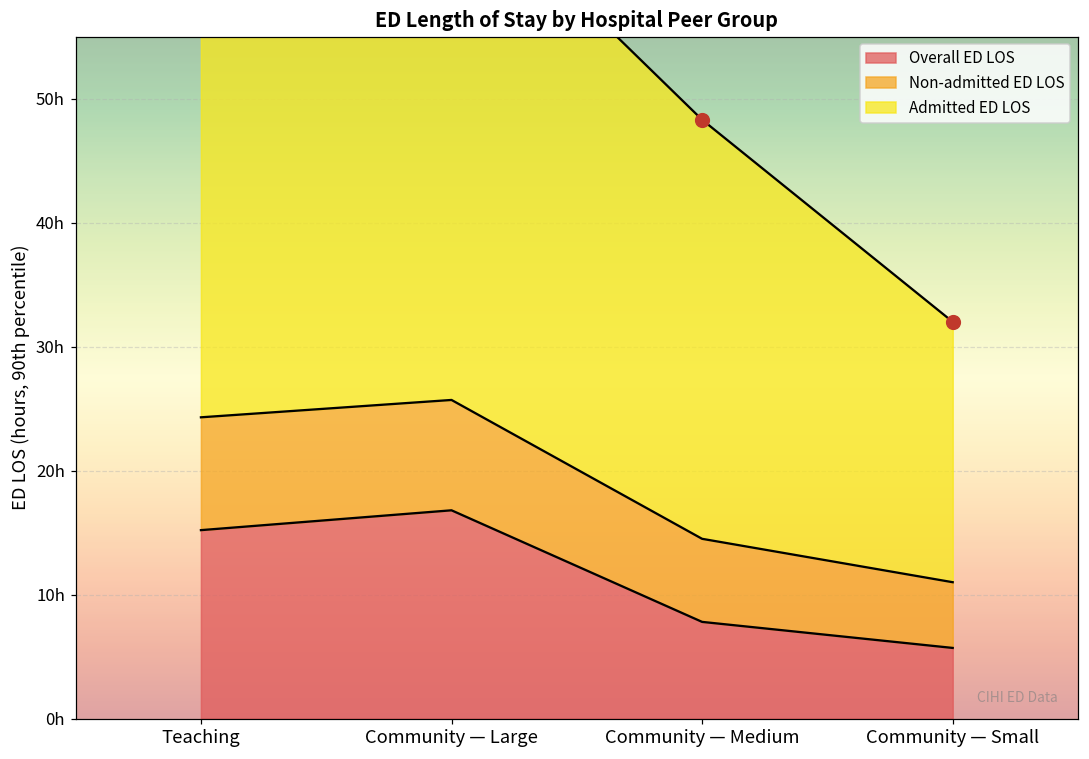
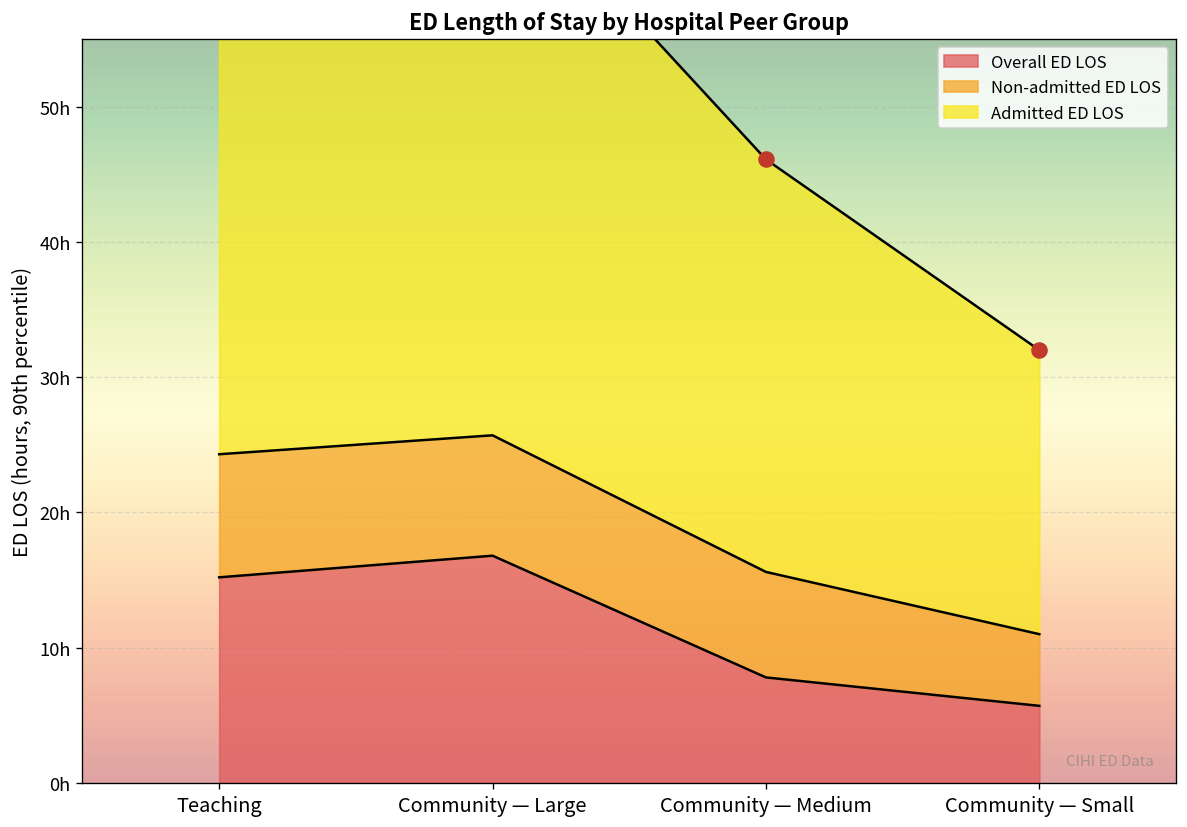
  {
    "Overall ED LOS": {
      "Teaching": "15.2h",
      "Community — Large": "16.8h",
      "Community — Medium": "7.8h",
      "Community — Small": "5.7h"
    },
    "Non-admitted ED LOS": {
      "Teaching": "9.1h",
      "Community — Large": "8.9h",
-     "Community — Medium": "6.7h",
+     "Community — Medium": "7.8h",
      "Community — Small": "5.3h"
    },
    "Admitted ED LOS": {
-     "Community — Medium": "33.8h",
+     "Community — Medium": "30.5h",
      "Community — Small": "21.0h"
    }
  }
